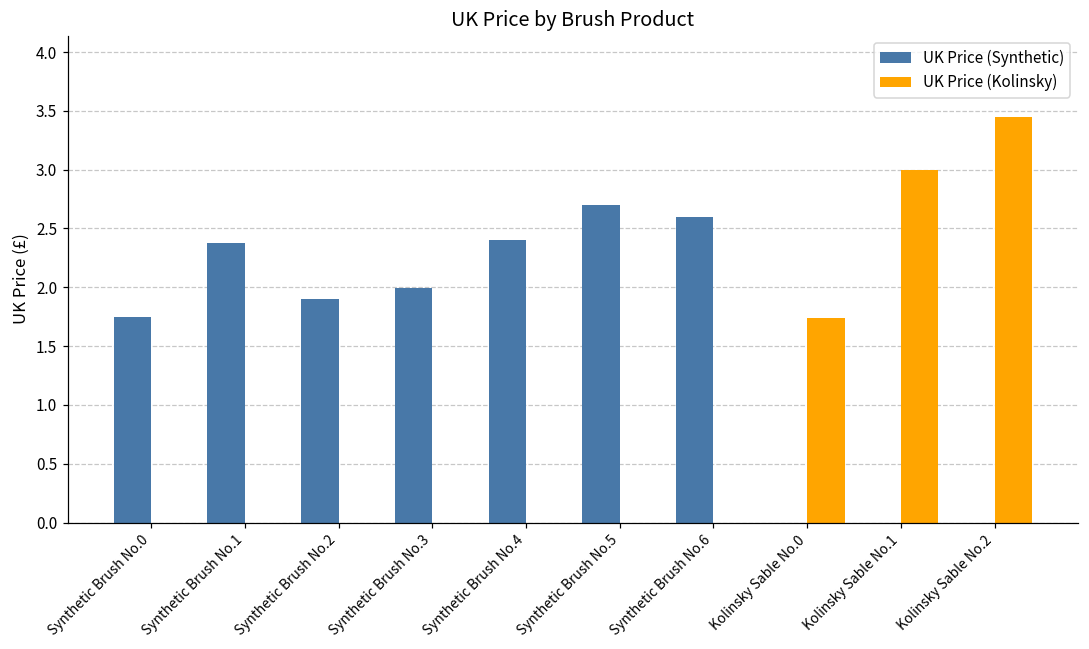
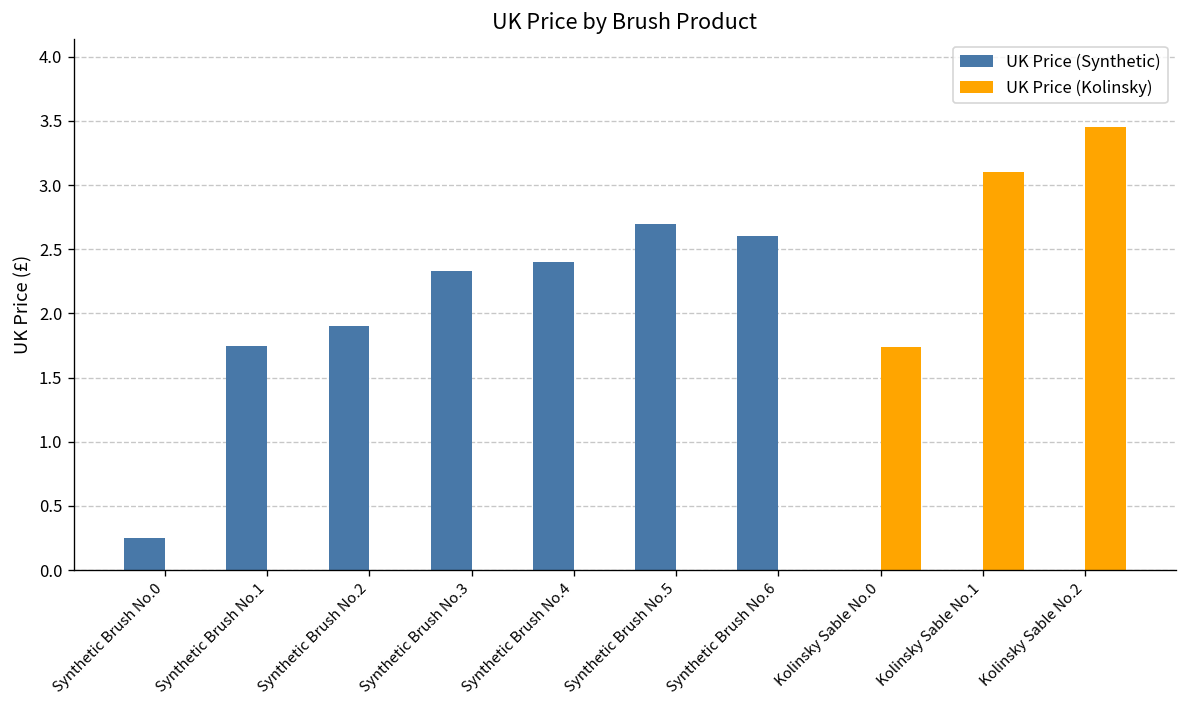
  {
    "UK Price (Synthetic)": {
-     "Synthetic Brush No.0": 1.75,
-     "Synthetic Brush No.1": 2.38,
+     "Synthetic Brush No.0": 0.25,
+     "Synthetic Brush No.1": 1.75,
      "Synthetic Brush No.2": 1.90,
-     "Synthetic Brush No.3": 1.99,
+     "Synthetic Brush No.3": 2.33,
      "Synthetic Brush No.4": 2.40,
      "Synthetic Brush No.5": 2.70,
      "Synthetic Brush No.6": 2.60,
      "Kolinsky Sable No.0": 0.00,
      "Kolinsky Sable No.1": 0.00,
      "Kolinsky Sable No.2": 0.00
    },
    "UK Price (Kolinsky)": {
      "Synthetic Brush No.0": 0.0,
      "Synthetic Brush No.1": 0.0,
      "Synthetic Brush No.2": 0.0,
      "Synthetic Brush No.3": 0.0,
      "Synthetic Brush No.4": 0.0,
      "Synthetic Brush No.5": 0.0,
      "Synthetic Brush No.6": 0.0,
      "Kolinsky Sable No.0": 1.74,
-     "Kolinsky Sable No.1": 3.0,
+     "Kolinsky Sable No.1": 3.1,
      "Kolinsky Sable No.2": 3.45
    }
  }
